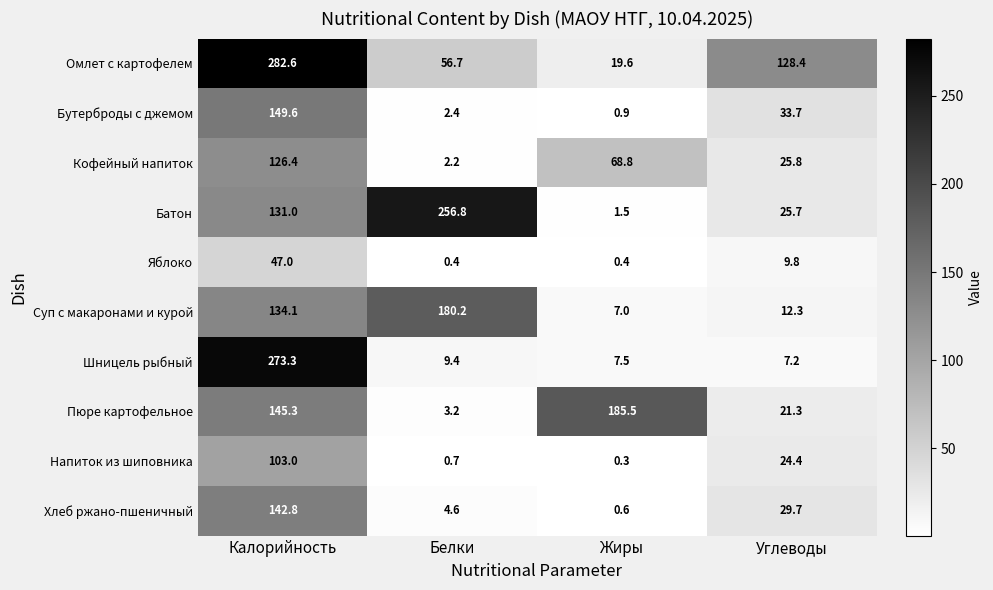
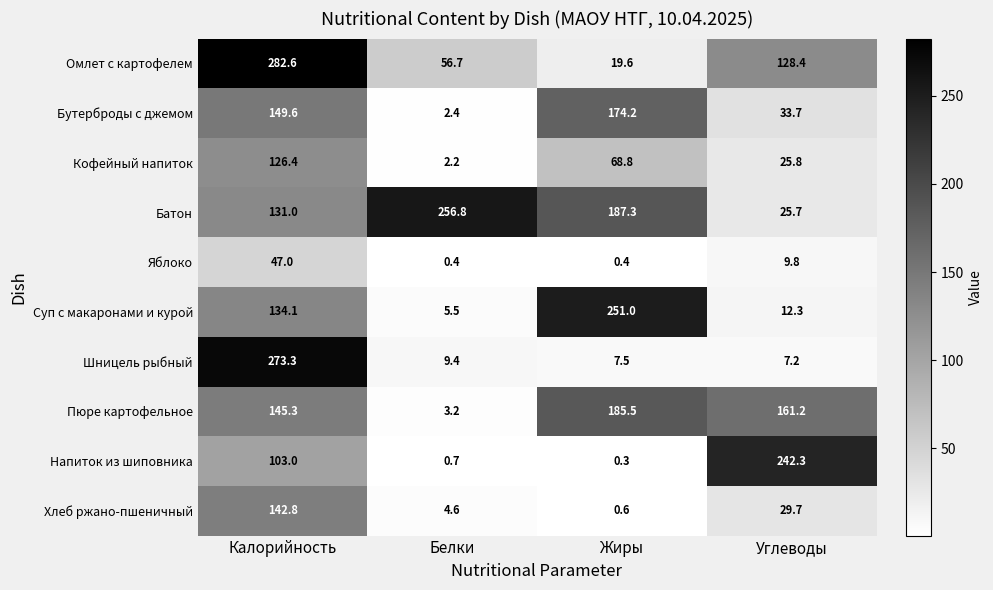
  {
    "Омлет с картофелем": {
      "Калорийность": 282.6,
      "Белки": 56.7,
      "Жиры": 19.6,
      "Углеводы": 128.4
    },
    "Бутерброды с джемом": {
      "Калорийность": 149.6,
      "Белки": 2.4,
-     "Жиры": 0.9,
+     "Жиры": 174.2,
      "Углеводы": 33.7
    },
    "Кофейный напиток": {
      "Калорийность": 126.4,
      "Белки": 2.2,
      "Жиры": 68.8,
      "Углеводы": 25.8
    },
    "Батон": {
      "Калорийность": 131.0,
      "Белки": 256.8,
-     "Жиры": 1.5,
+     "Жиры": 187.3,
      "Углеводы": 25.7
    },
    "Яблоко": {
      "Калорийность": 47.0,
      "Белки": 0.4,
      "Жиры": 0.4,
      "Углеводы": 9.8
    },
    "Суп с макаронами и курой": {
      "Калорийность": 134.1,
-     "Белки": 180.2,
-     "Жиры": 7.0,
+     "Белки": 5.5,
+     "Жиры": 251.0,
      "Углеводы": 12.3
    },
    "Шницель рыбный": {
      "Калорийность": 273.3,
      "Белки": 9.4,
      "Жиры": 7.5,
      "Углеводы": 7.2
    },
    "Пюре картофельное": {
      "Калорийность": 145.3,
      "Белки": 3.2,
      "Жиры": 185.5,
-     "Углеводы": 21.3
+     "Углеводы": 161.2
    },
    "Напиток из шиповника": {
      "Калорийность": 103.0,
      "Белки": 0.7,
      "Жиры": 0.3,
-     "Углеводы": 24.4
+     "Углеводы": 242.3
    },
    "Хлеб ржано-пшеничный": {
      "Калорийность": 142.8,
      "Белки": 4.6,
      "Жиры": 0.6,
      "Углеводы": 29.7
    }
  }
